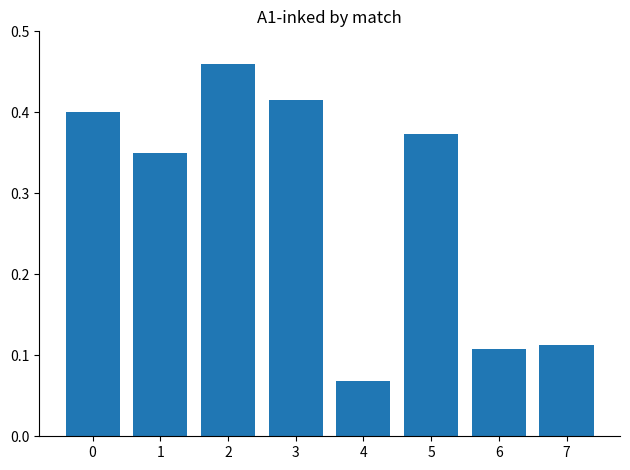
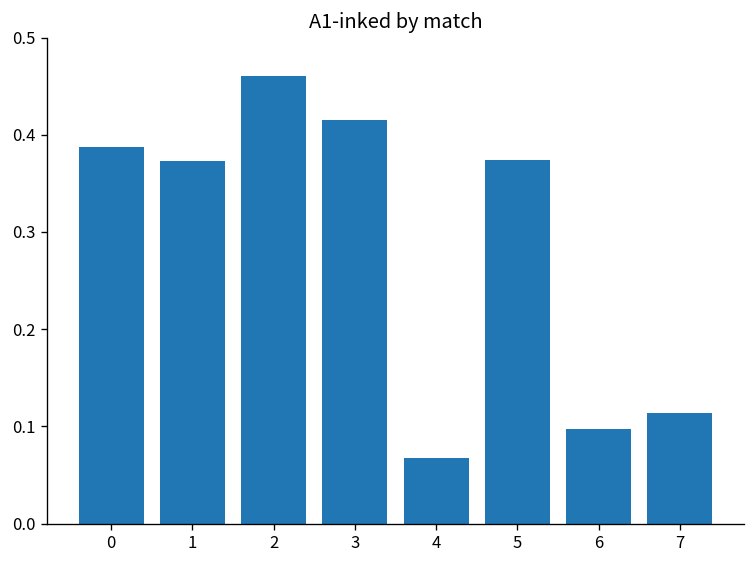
  {
-   "0": 0.40,
-   "1": 0.35,
+   "0": 0.39,
+   "1": 0.37,
    "2": 0.46,
    "3": 0.42,
    "4": 0.07,
    "5": 0.37,
-   "6": 0.11,
+   "6": 0.10,
    "7": 0.11
  }
